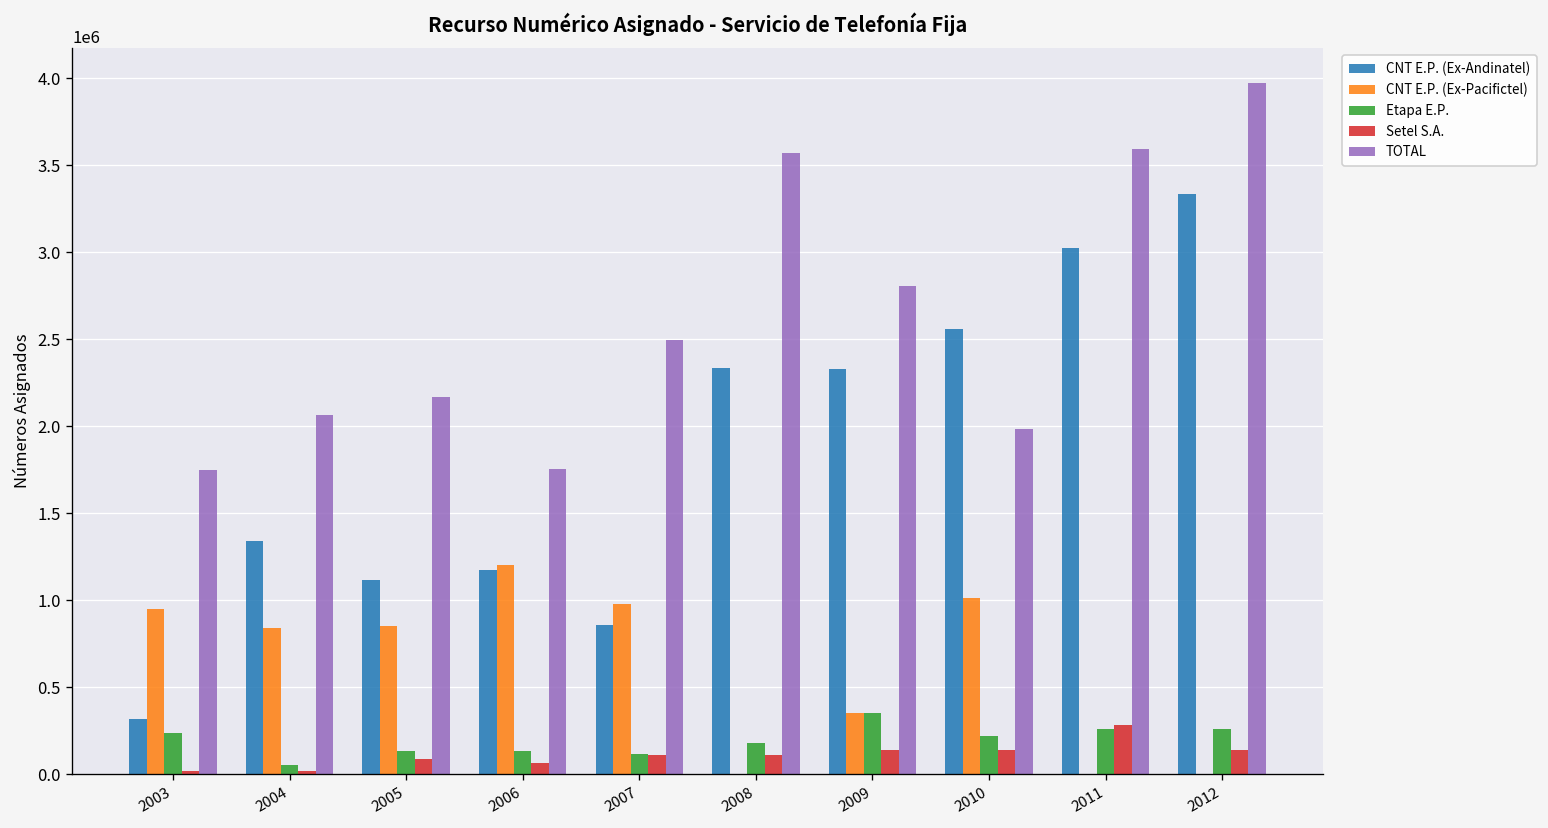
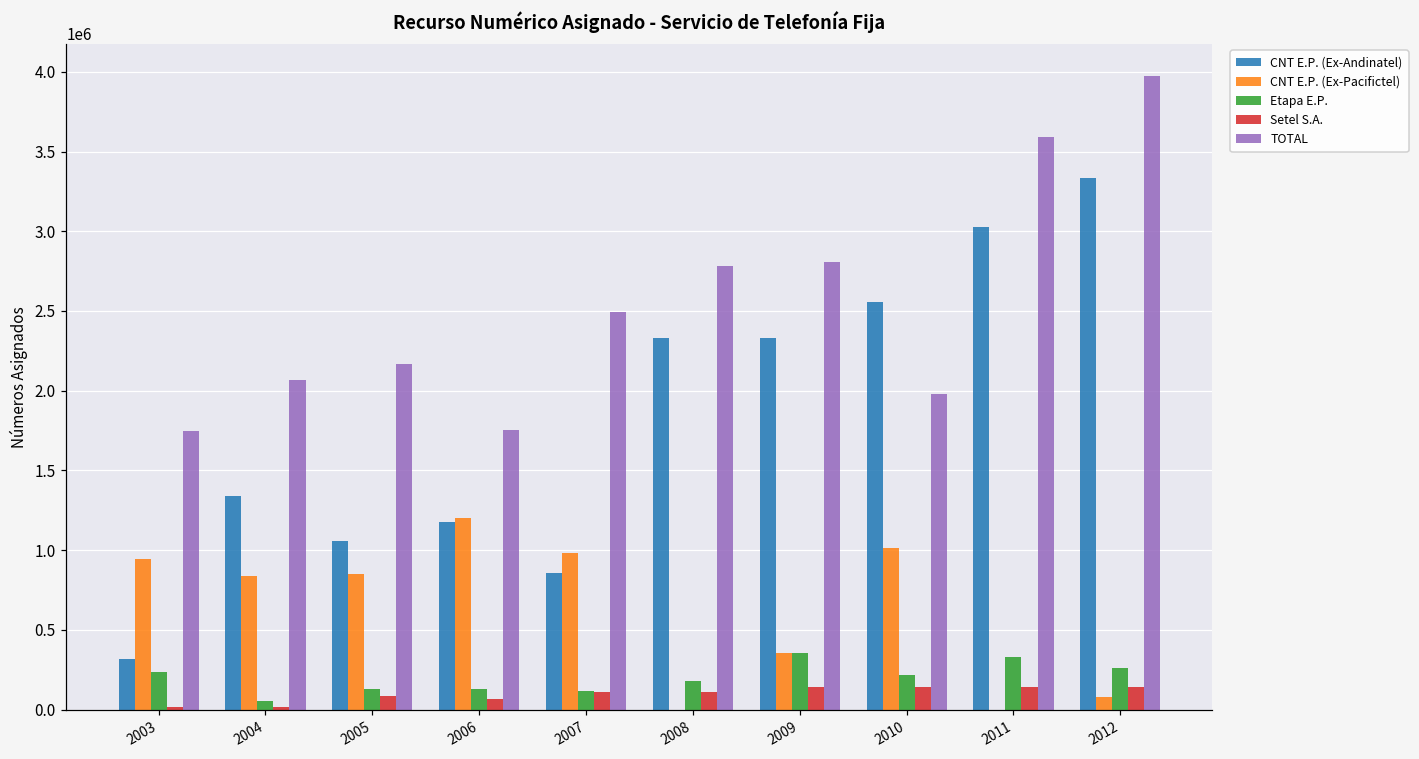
  {
    "CNT E.P. (Ex-Andinatel)": {
      "2003": 320000,
      "2004": 1340000,
-     "2005": 1120000,
+     "2005": 1050000,
      "2006": 1180000,
      "2007": 860000,
      "2008": 2330000,
      "2009": 2330000,
      "2010": 2560000,
      "2011": 3030000,
      "2012": 3340000
    },
    "CNT E.P. (Ex-Pacifictel)": {
      "2003": 950000,
      "2004": 840000,
      "2005": 850000,
      "2006": 1200000,
      "2007": 980000,
      "2008": 0,
      "2009": 350000,
      "2010": 1010000,
      "2011": 0,
-     "2012": 0
+     "2012": 80000
    },
    "Etapa E.P.": {
      "2003": 240000,
      "2004": 50000,
      "2005": 130000,
      "2006": 130000,
      "2007": 120000,
      "2008": 180000,
      "2009": 350000,
      "2010": 220000,
-     "2011": 260000,
+     "2011": 330000,
      "2012": 260000
    },
    "Setel S.A.": {
      "2005": 90000,
      "2006": 70000,
      "2007": 110000,
      "2008": 110000,
      "2009": 140000,
      "2010": 140000,
-     "2011": 280000,
+     "2011": 140000,
      "2012": 140000
    },
    "TOTAL": {
      "2003": 1750000,
      "2004": 2070000,
      "2005": 2170000,
      "2006": 1760000,
      "2007": 2490000,
-     "2008": 3570000,
+     "2008": 2780000,
      "2009": 2810000,
      "2010": 1980000,
      "2011": 3590000,
      "2012": 3970000
    }
  }
